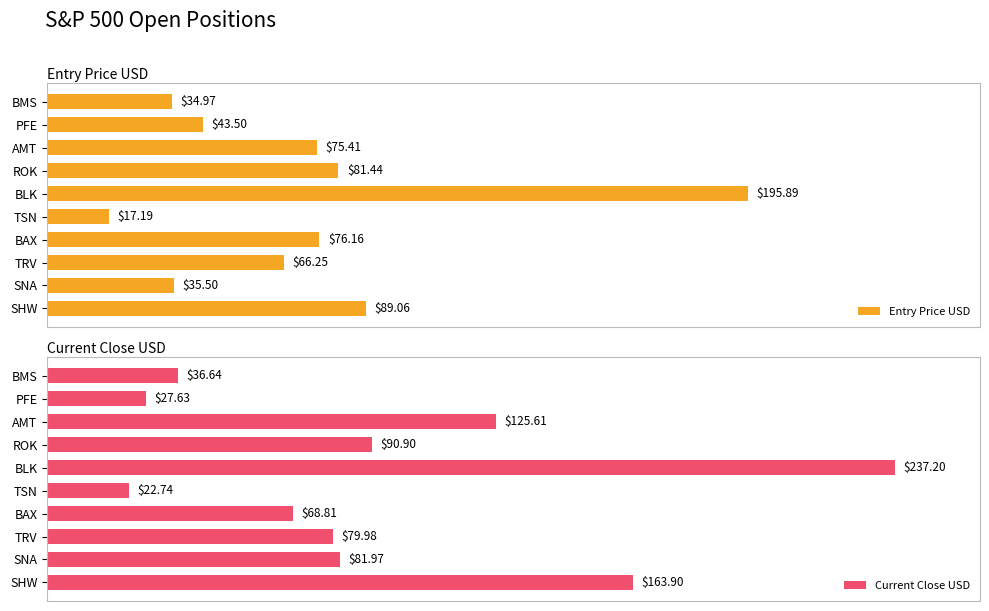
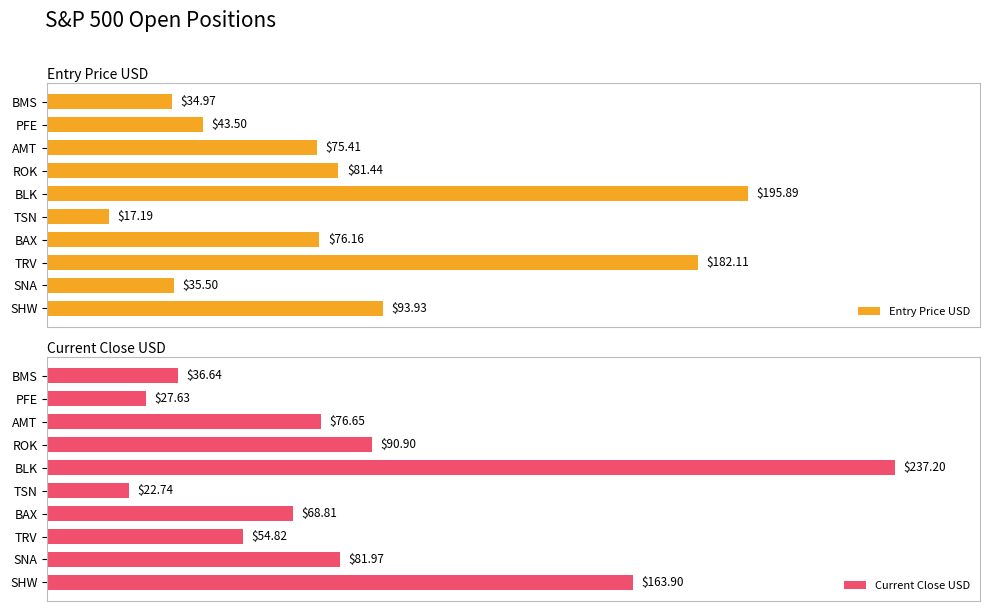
  {
    "Entry Price USD": {
      "BMS": "$34.97",
      "PFE": "$43.50",
      "AMT": "$75.41",
      "ROK": "$81.44",
      "BLK": "$195.89",
      "TSN": "$17.19",
      "BAX": "$76.16",
-     "TRV": "$66.25",
+     "TRV": "$182.11",
      "SNA": "$35.50",
-     "SHW": "$89.06"
+     "SHW": "$93.93"
    },
    "Current Close USD": {
      "BMS": "$36.64",
      "PFE": "$27.63",
-     "AMT": "$125.61",
+     "AMT": "$76.65",
      "ROK": "$90.90",
      "BLK": "$237.20",
      "TSN": "$22.74",
      "BAX": "$68.81",
-     "TRV": "$79.98",
+     "TRV": "$54.82",
      "SNA": "$81.97",
      "SHW": "$163.90"
    }
  }
